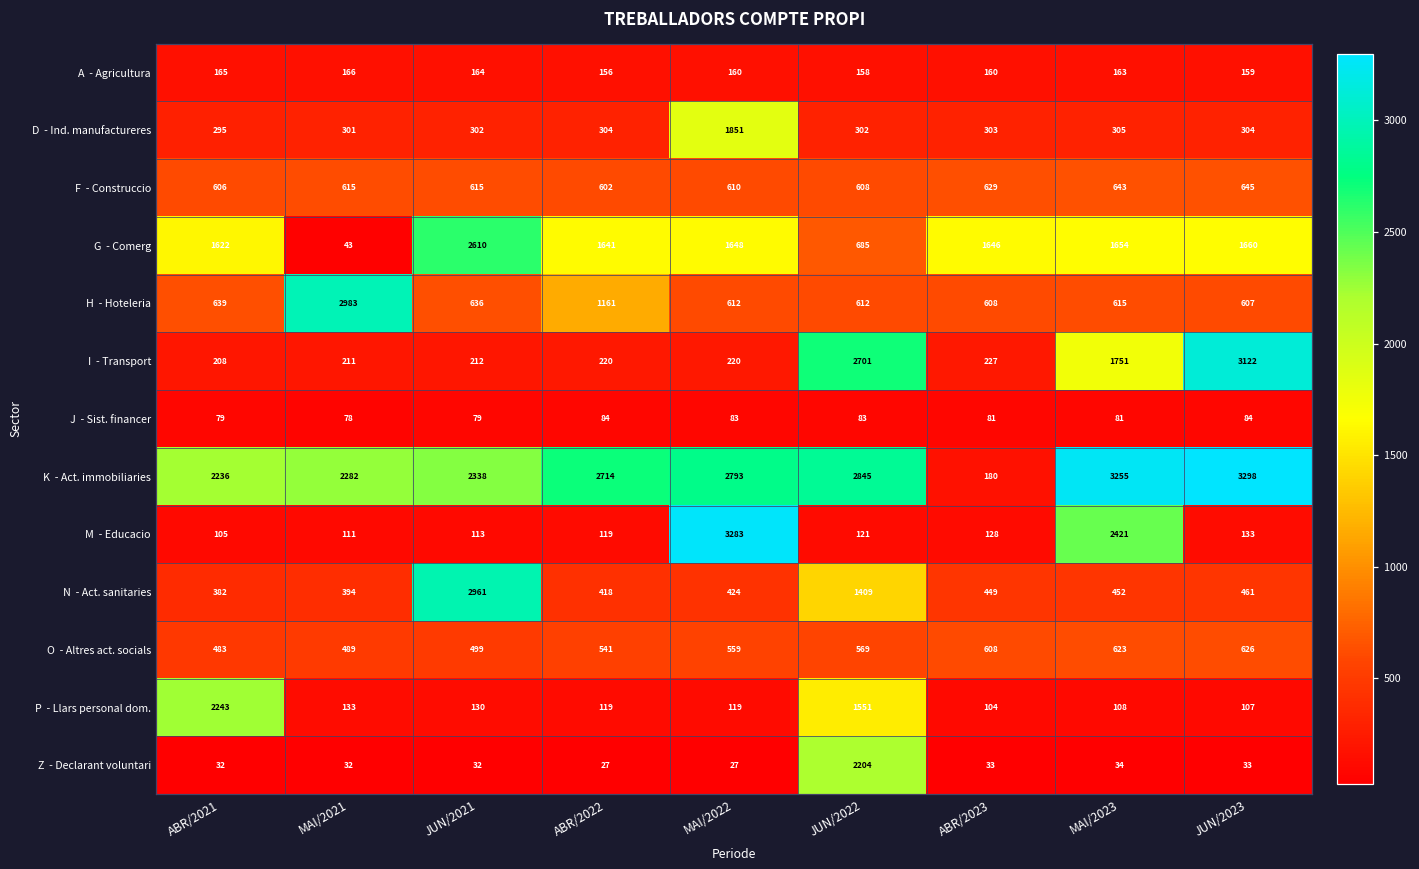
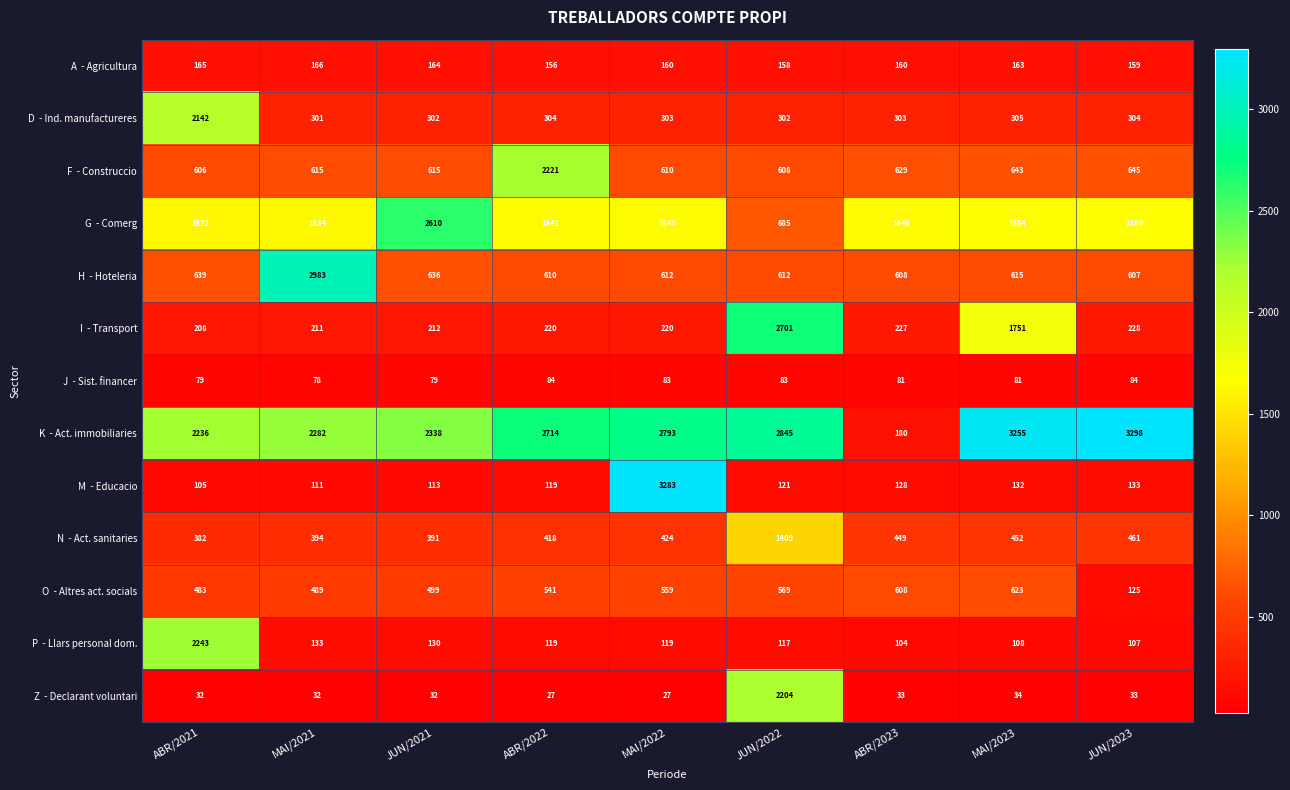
  {
    "A - Agricultura": {
      "ABR/2021": 165,
      "MAI/2021": 166,
      "JUN/2021": 164,
      "ABR/2022": 156,
      "MAI/2022": 160,
      "JUN/2022": 158,
      "ABR/2023": 160,
      "MAI/2023": 163,
      "JUN/2023": 159
    },
    "D - Ind. manufactureres": {
-     "ABR/2021": 295,
+     "ABR/2021": 2142,
      "MAI/2021": 301,
      "JUN/2021": 302,
      "ABR/2022": 304,
-     "MAI/2022": 1851,
+     "MAI/2022": 303,
      "JUN/2022": 302,
      "ABR/2023": 303,
      "MAI/2023": 305,
      "JUN/2023": 304
    },
    "F - Construccio": {
      "ABR/2021": 606,
      "MAI/2021": 615,
      "JUN/2021": 615,
-     "ABR/2022": 602,
+     "ABR/2022": 2221,
      "MAI/2022": 610,
      "JUN/2022": 608,
      "ABR/2023": 629,
      "MAI/2023": 643,
      "JUN/2023": 645
    },
    "G - Comerg": {
      "ABR/2021": 1622,
-     "MAI/2021": 43,
+     "MAI/2021": 1634,
      "JUN/2021": 2610,
      "ABR/2022": 1641,
      "MAI/2022": 1648,
      "JUN/2022": 685,
      "ABR/2023": 1646,
      "MAI/2023": 1654,
      "JUN/2023": 1660
    },
    "H - Hoteleria": {
      "ABR/2021": 639,
      "MAI/2021": 2983,
      "JUN/2021": 636,
-     "ABR/2022": 1161,
+     "ABR/2022": 610,
      "MAI/2022": 612,
      "JUN/2022": 612,
      "ABR/2023": 608,
      "MAI/2023": 615,
      "JUN/2023": 607
    },
    "I - Transport": {
      "ABR/2021": 208,
      "MAI/2021": 211,
      "JUN/2021": 212,
      "ABR/2022": 220,
      "MAI/2022": 220,
      "JUN/2022": 2701,
      "ABR/2023": 227,
      "MAI/2023": 1751,
-     "JUN/2023": 3122
+     "JUN/2023": 228
    },
    "J - Sist. financer": {
      "ABR/2021": 79,
      "MAI/2021": 78,
      "JUN/2021": 79,
      "ABR/2022": 84,
      "MAI/2022": 83,
      "JUN/2022": 83,
      "ABR/2023": 81,
      "MAI/2023": 81,
      "JUN/2023": 84
    },
    "K - Act. immobiliaries": {
      "ABR/2021": 2236,
      "MAI/2021": 2282,
      "JUN/2021": 2338,
      "ABR/2022": 2714,
      "MAI/2022": 2793,
      "JUN/2022": 2845,
      "ABR/2023": 180,
      "MAI/2023": 3255,
      "JUN/2023": 3298
    },
    "M - Educacio": {
      "ABR/2021": 105,
      "MAI/2021": 111,
      "JUN/2021": 113,
      "ABR/2022": 119,
      "MAI/2022": 3283,
      "JUN/2022": 121,
      "ABR/2023": 128,
-     "MAI/2023": 2421,
+     "MAI/2023": 132,
      "JUN/2023": 133
    },
    "N - Act. sanitaries": {
      "ABR/2021": 382,
      "MAI/2021": 394,
-     "JUN/2021": 2961,
+     "JUN/2021": 391,
      "ABR/2022": 418,
      "MAI/2022": 424,
      "JUN/2022": 1409,
      "ABR/2023": 449,
      "MAI/2023": 452,
      "JUN/2023": 461
    },
    "O - Altres act. socials": {
      "ABR/2021": 483,
      "MAI/2021": 489,
      "JUN/2021": 499,
      "ABR/2022": 541,
      "MAI/2022": 559,
      "JUN/2022": 569,
      "ABR/2023": 608,
      "MAI/2023": 623,
-     "JUN/2023": 626
+     "JUN/2023": 125
    },
    "P - Llars personal dom.": {
      "ABR/2021": 2243,
      "MAI/2021": 133,
      "JUN/2021": 130,
      "ABR/2022": 119,
      "MAI/2022": 119,
-     "JUN/2022": 1551,
+     "JUN/2022": 117,
      "ABR/2023": 104,
      "MAI/2023": 108,
      "JUN/2023": 107
    },
    "Z - Declarant voluntari": {
      "ABR/2021": 32,
      "MAI/2021": 32,
      "JUN/2021": 32,
      "ABR/2022": 27,
      "MAI/2022": 27,
      "JUN/2022": 2204,
      "ABR/2023": 33,
      "MAI/2023": 34,
      "JUN/2023": 33
    }
  }
